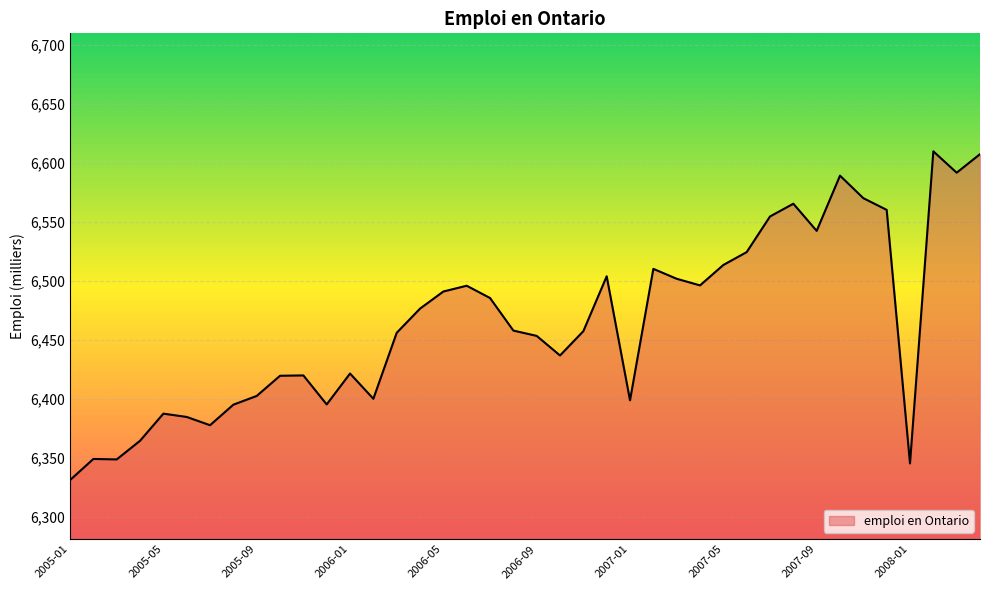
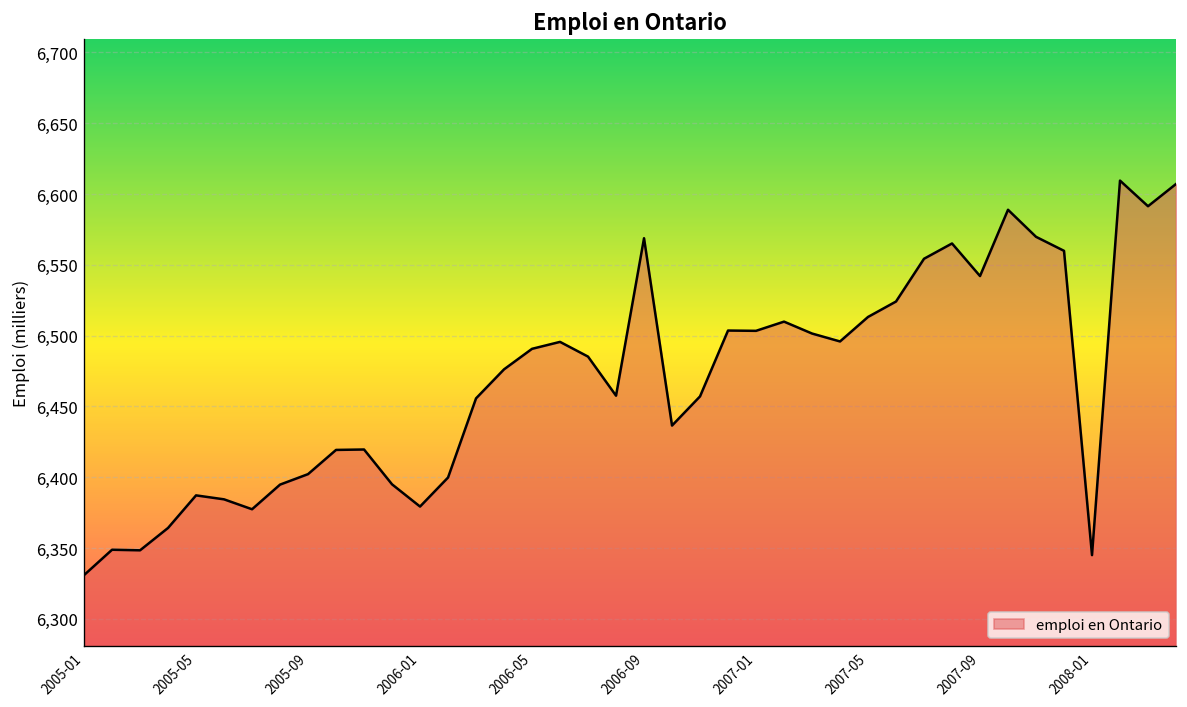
  {
    "2005-01": "6,331",
    "2005-05": "6,387",
    "2005-09": "6,402",
-   "2006-01": "6,421",
+   "2006-01": "6,379",
    "2006-05": "6,491",
-   "2006-09": "6,453",
-   "2007-01": "6,399",
+   "2006-09": "6,569",
+   "2007-01": "6,503",
    "2007-05": "6,513",
    "2007-09": "6,542",
    "2008-01": "6,345"
  }
